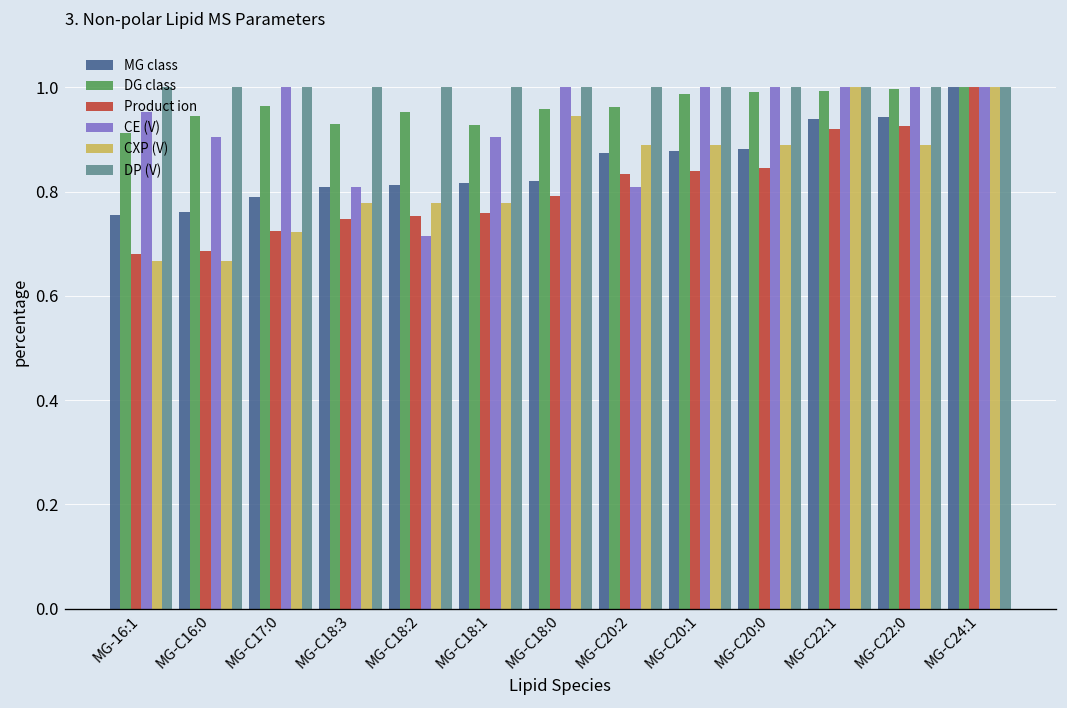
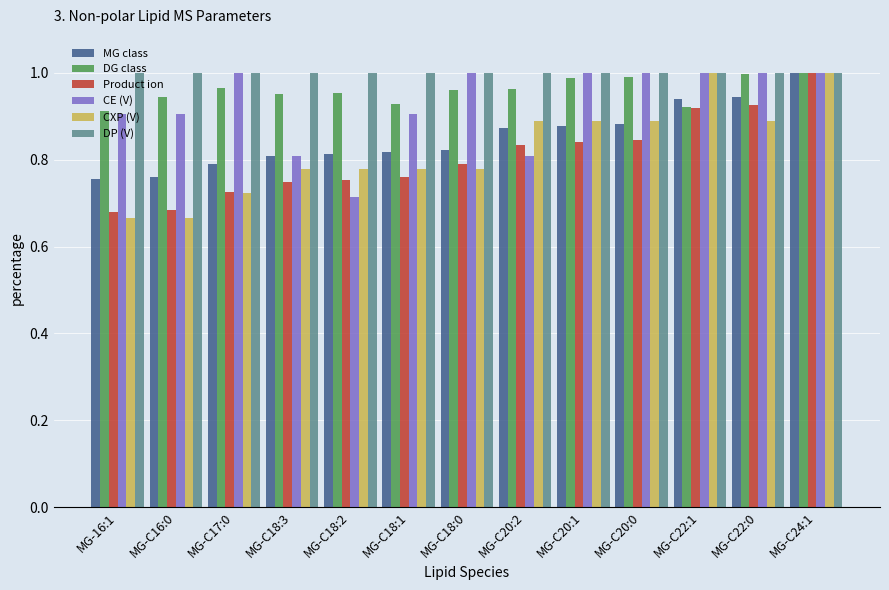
  {
    "DG class": {
      "MG-16:1": 0.91,
      "MG-C16:0": 0.95,
      "MG-C17:0": 0.96,
-     "MG-C18:3": 0.93,
+     "MG-C18:3": 0.95,
      "MG-C18:2": 0.95,
      "MG-C18:1": 0.93,
      "MG-C18:0": 0.96,
      "MG-C20:2": 0.96,
      "MG-C20:1": 0.99,
      "MG-C20:0": 0.99,
-     "MG-C22:1": 0.99,
+     "MG-C22:1": 0.92,
      "MG-C22:0": 1.00,
      "MG-C24:1": 1.00
    },
    "Product ion": {
      "MG-16:1": 0.68,
      "MG-C16:0": 0.69,
      "MG-C17:0": 0.73,
      "MG-C18:3": 0.75,
      "MG-C18:2": 0.75,
      "MG-C18:1": 0.76,
      "MG-C18:0": 0.79,
      "MG-C20:2": 0.83,
      "MG-C20:1": 0.84,
      "MG-C20:0": 0.85,
      "MG-C22:1": 0.92,
      "MG-C22:0": 0.93,
      "MG-C24:1": 1.00
    },
    "CE (V)": {
-     "MG-16:1": 0.95,
+     "MG-16:1": 0.90,
      "MG-C16:0": 0.90,
      "MG-C17:0": 1.00,
      "MG-C18:3": 0.81,
      "MG-C18:2": 0.71,
      "MG-C18:1": 0.90,
      "MG-C18:0": 1.00,
      "MG-C20:2": 0.81,
      "MG-C20:1": 1.00,
      "MG-C20:0": 1.00,
      "MG-C22:1": 1.00,
      "MG-C22:0": 1.00,
      "MG-C24:1": 1.00
    },
    "CXP (V)": {
      "MG-16:1": 0.67,
      "MG-C16:0": 0.67,
      "MG-C17:0": 0.72,
      "MG-C18:3": 0.78,
      "MG-C18:2": 0.78,
      "MG-C18:1": 0.78,
-     "MG-C18:0": 0.94,
+     "MG-C18:0": 0.78,
      "MG-C20:2": 0.89,
      "MG-C20:1": 0.89,
      "MG-C20:0": 0.89,
      "MG-C22:1": 1.00,
      "MG-C22:0": 0.89,
      "MG-C24:1": 1.00
    }
  }
